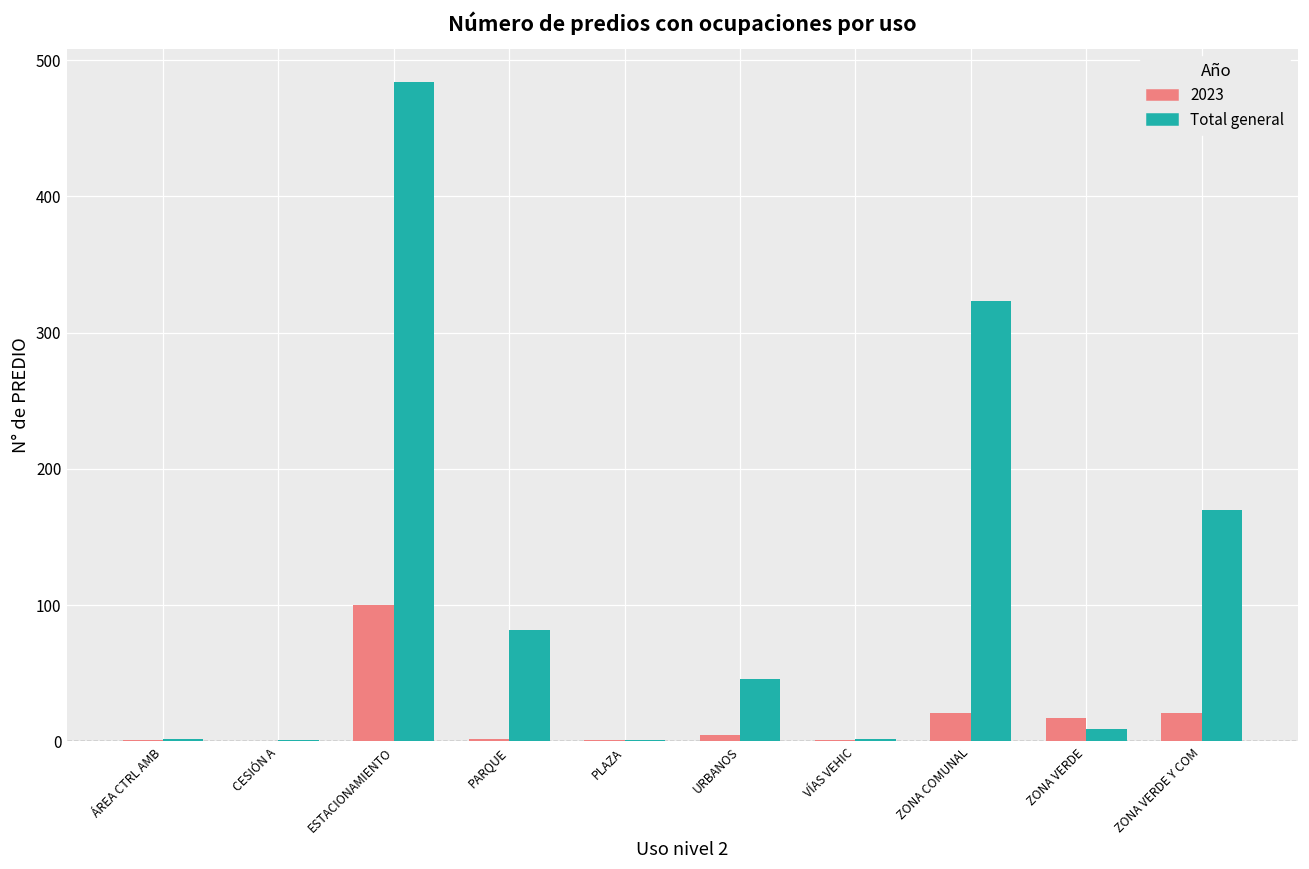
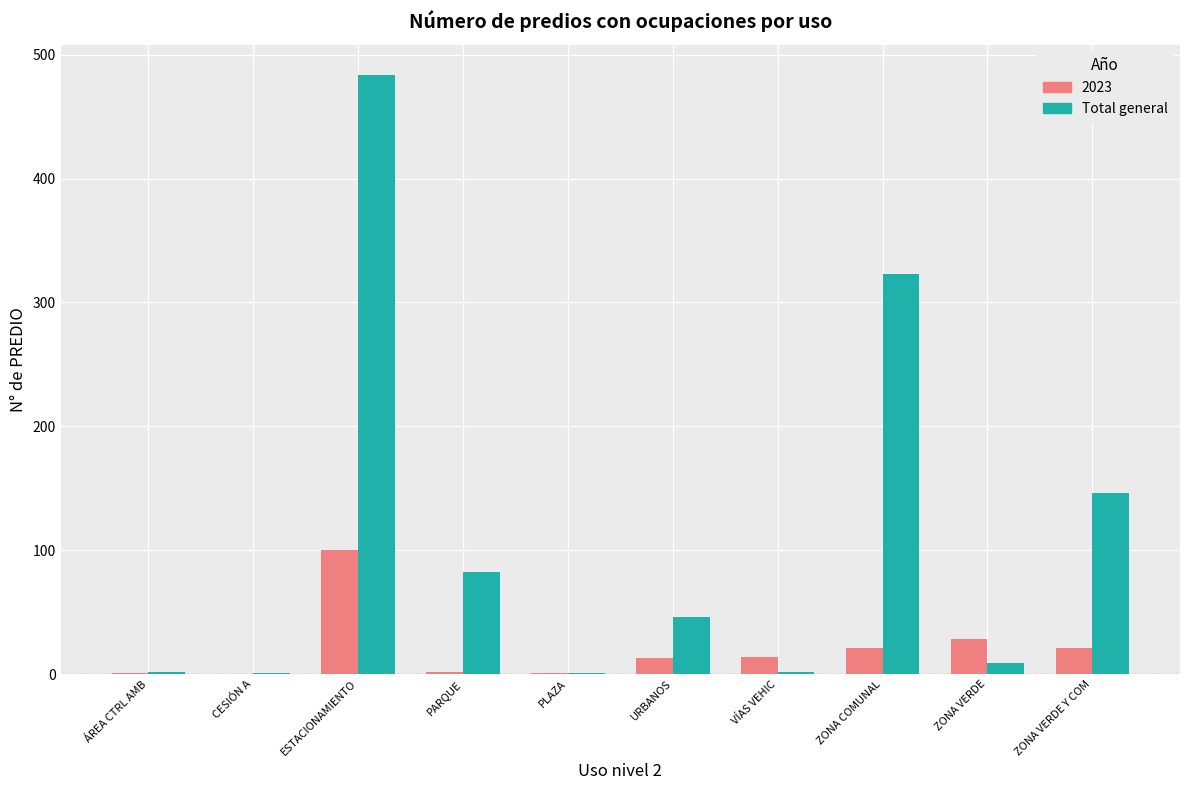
  {
    "2023": {
      "CESIÓN A": 0,
      "ESTACIONAMIENTO": 100,
-     "URBANOS": 5,
-     "VÍAS VEHIC": 1,
+     "URBANOS": 13,
+     "VÍAS VEHIC": 14,
      "ZONA COMUNAL": 21,
-     "ZONA VERDE": 17,
+     "ZONA VERDE": 28,
      "ZONA VERDE Y COM": 21
    },
    "Total general": {
      "ESTACIONAMIENTO": 484,
      "PARQUE": 82,
      "URBANOS": 46,
      "ZONA COMUNAL": 323,
      "ZONA VERDE": 9,
-     "ZONA VERDE Y COM": 170
+     "ZONA VERDE Y COM": 146
    }
  }
